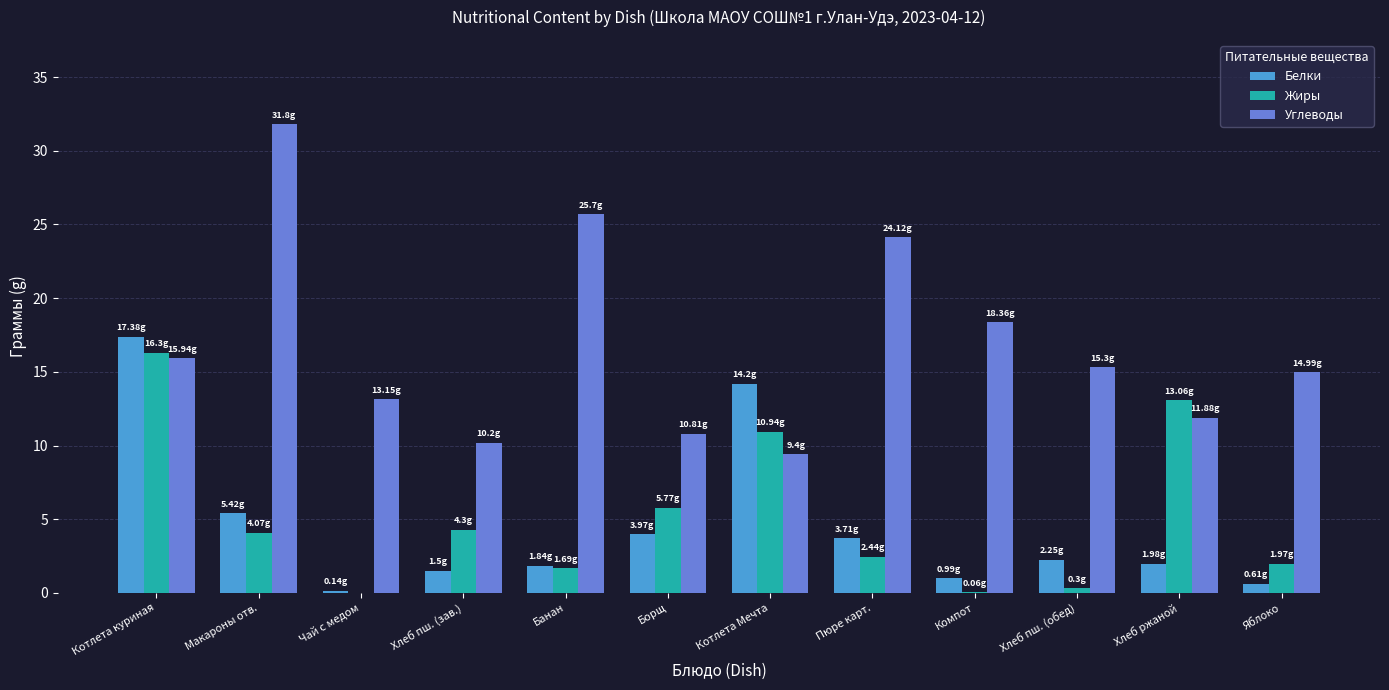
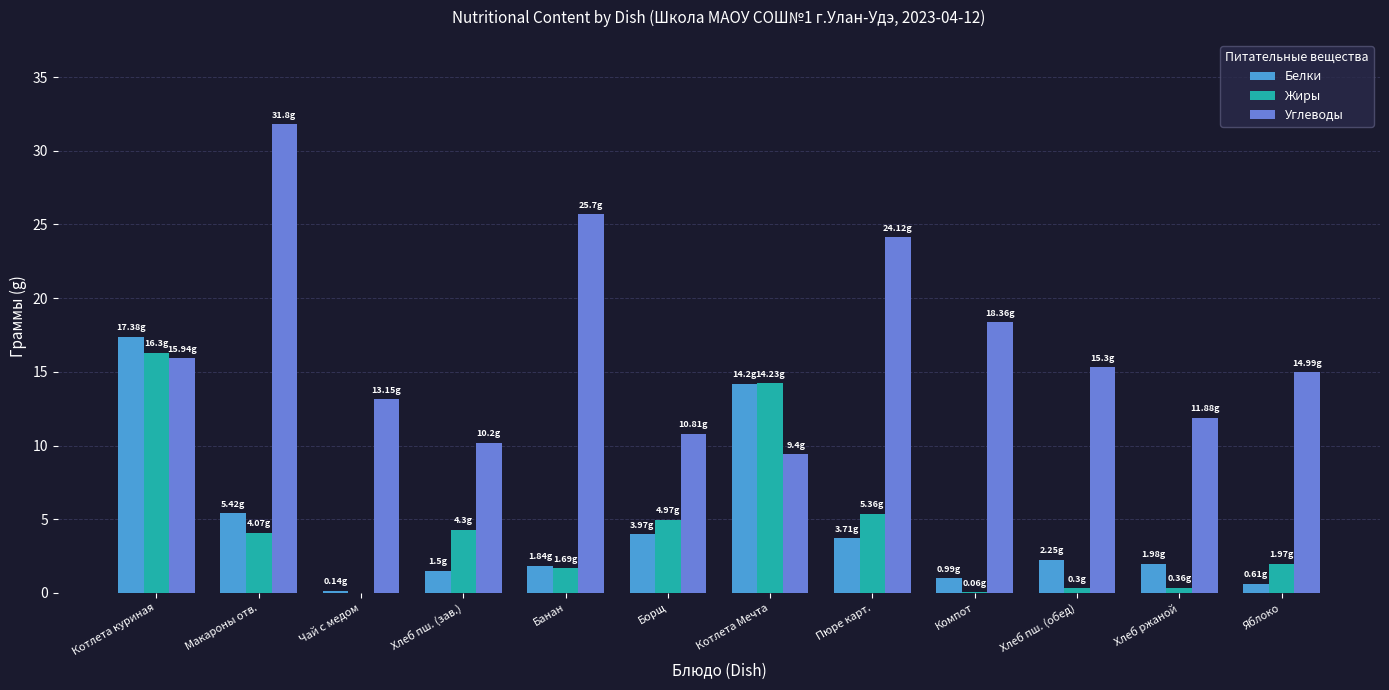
  {
    "Жиры": {
      "Котлета куриная": "16.3g",
      "Макароны отв.": "4.07g",
      "Хлеб пш. (зав.)": "4.3g",
      "Банан": "1.69g",
-     "Борщ": "5.77g",
-     "Котлета Мечта": "10.94g",
-     "Пюре карт.": "2.44g",
+     "Борщ": "4.97g",
+     "Котлета Мечта": "14.23g",
+     "Пюре карт.": "5.36g",
      "Компот": "0.06g",
      "Хлеб пш. (обед)": "0.3g",
-     "Хлеб ржаной": "13.06g",
+     "Хлеб ржаной": "0.36g",
      "Яблоко": "1.97g"
    }
  }
